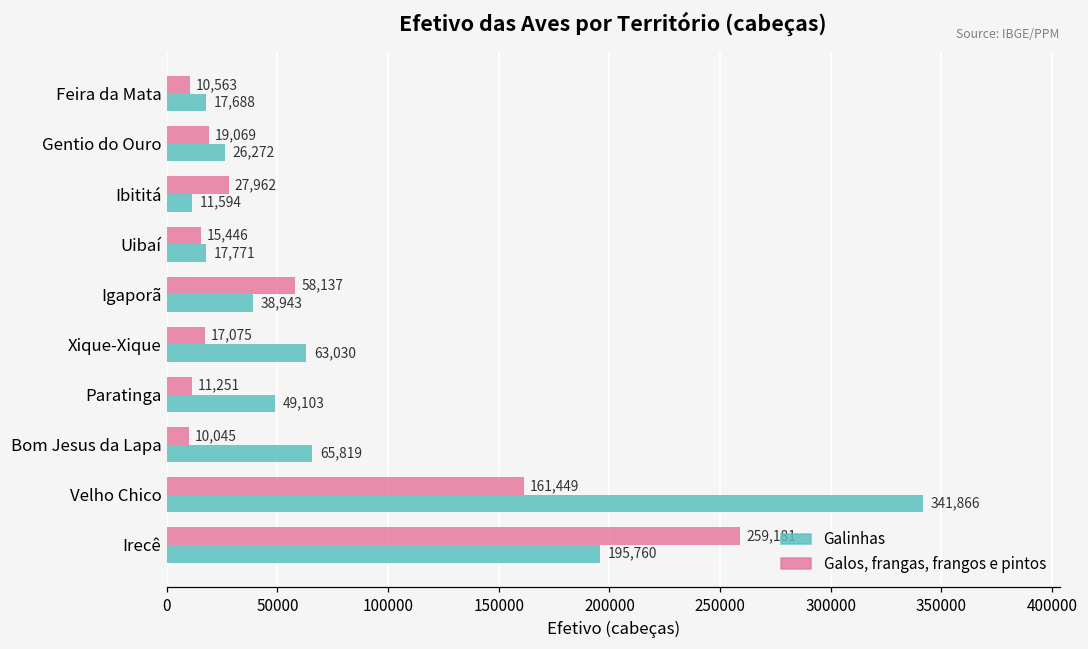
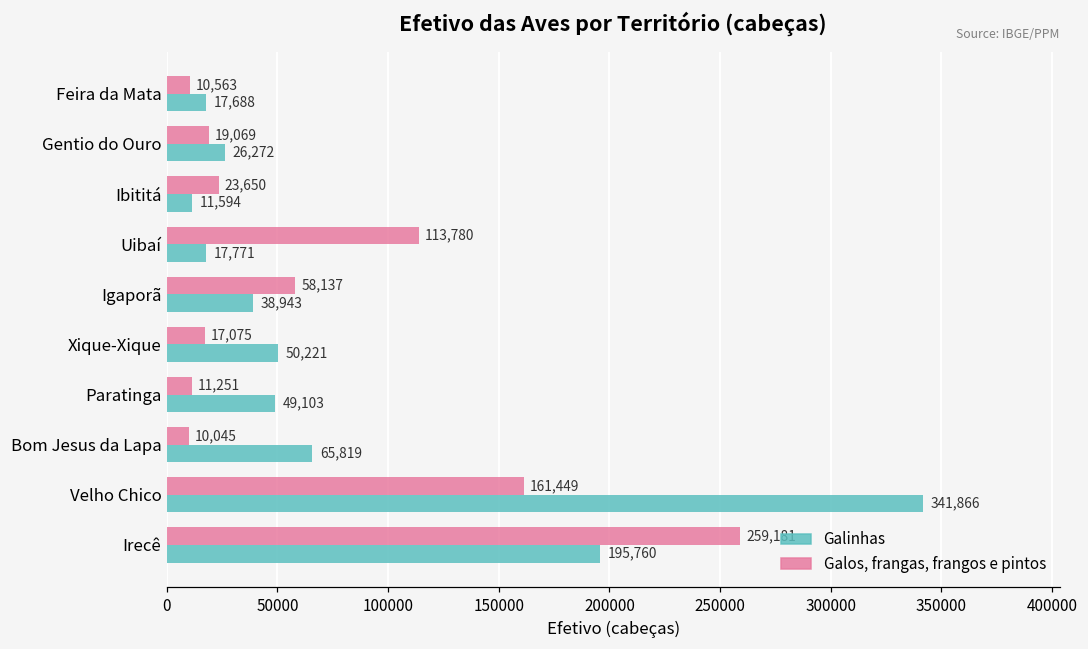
  {
    "Galinhas": {
      "Feira da Mata": "17,688",
      "Gentio do Ouro": "26,272",
      "Ibititá": "11,594",
      "Uibaí": "17,771",
      "Igaporã": "38,943",
-     "Xique-Xique": "63,030",
+     "Xique-Xique": "50,221",
      "Paratinga": "49,103",
      "Bom Jesus da Lapa": "65,819",
      "Velho Chico": "341,866",
      "Irecê": "195,760"
    },
    "Galos, frangas, frangos e pintos": {
      "Feira da Mata": "10,563",
      "Gentio do Ouro": "19,069",
-     "Ibititá": "27,962",
-     "Uibaí": "15,446",
+     "Ibititá": "23,650",
+     "Uibaí": "113,780",
      "Igaporã": "58,137",
      "Xique-Xique": "17,075",
      "Paratinga": "11,251",
      "Bom Jesus da Lapa": "10,045",
      "Velho Chico": "161,449",
      "Irecê": "259,181"
    }
  }
